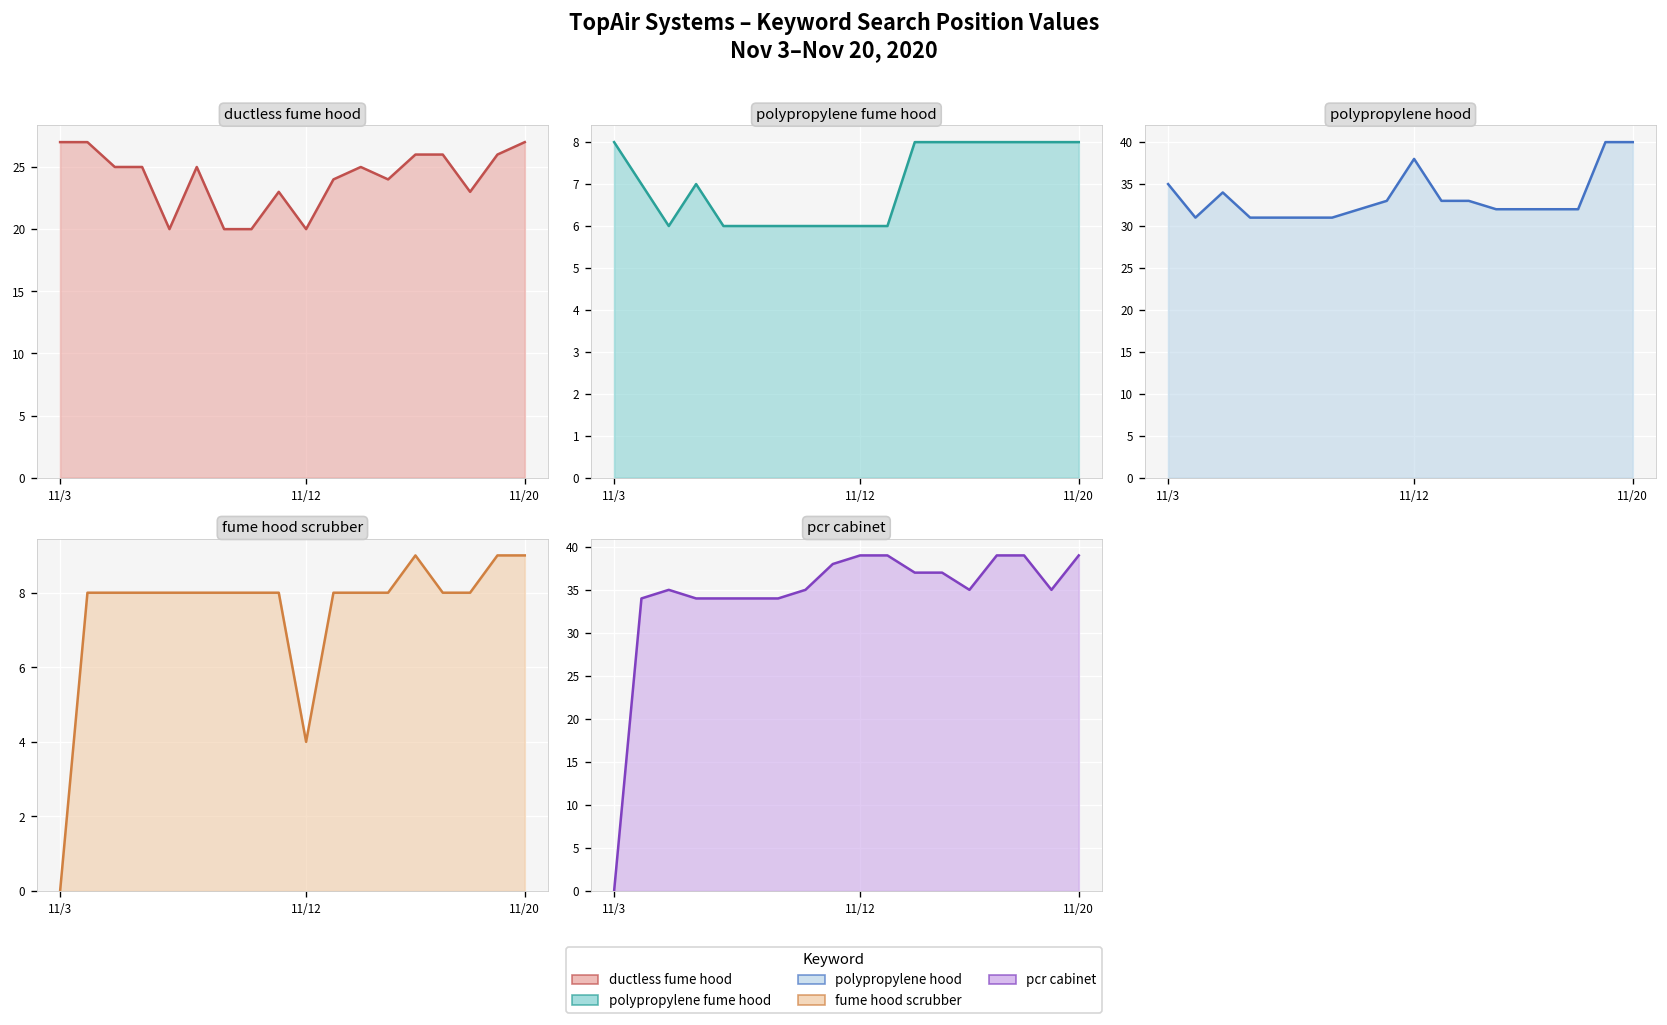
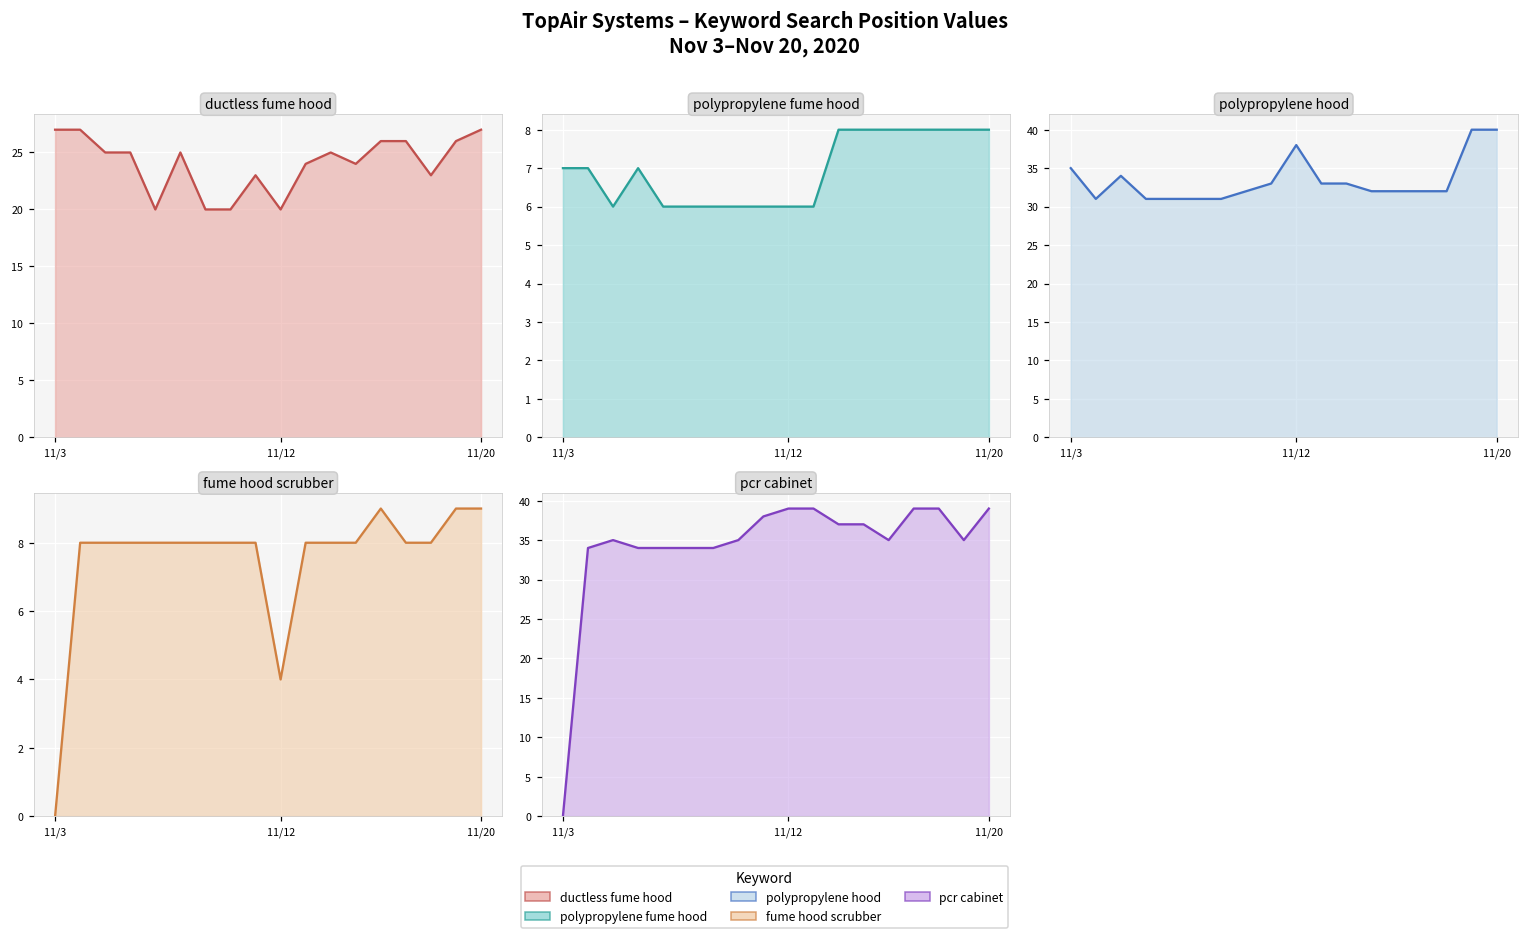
  {
    "ductless fume hood": {
      "11/3": 27.0,
      "11/12": 20.0,
      "11/20": 27.0
    },
    "polypropylene fume hood": {
-     "11/3": 8,
+     "11/3": 7,
      "11/12": 6,
      "11/20": 8
    },
    "polypropylene hood": {
      "11/3": 35,
      "11/12": 38,
      "11/20": 40
    },
    "fume hood scrubber": {
      "11/3": 0.0,
      "11/12": 4.0,
      "11/20": 9.0
    },
    "pcr cabinet": {
      "11/3": 0,
      "11/12": 39,
      "11/20": 39
    }
  }
